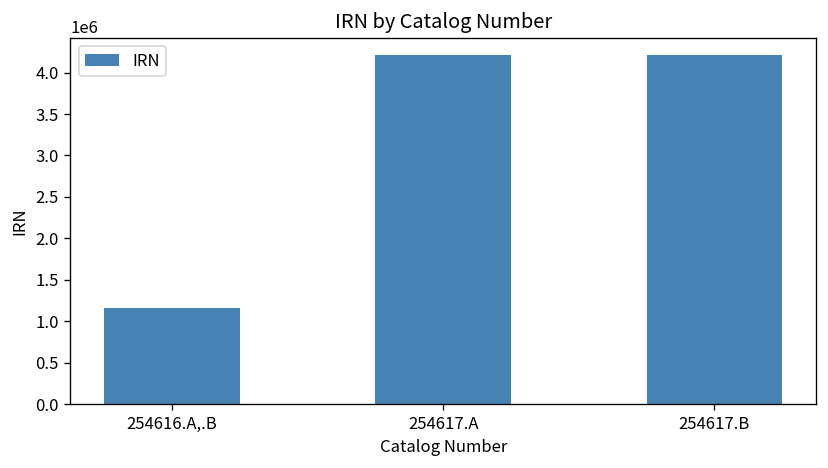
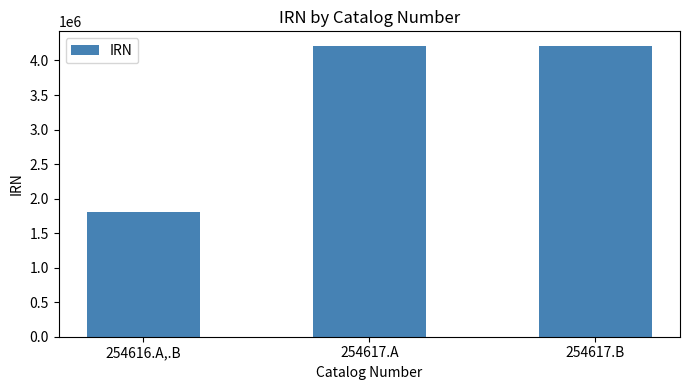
  {
-   "254616.A,.B": 1200000,
+   "254616.A,.B": 1800000,
    "254617.A": 4200000,
    "254617.B": 4200000
  }
